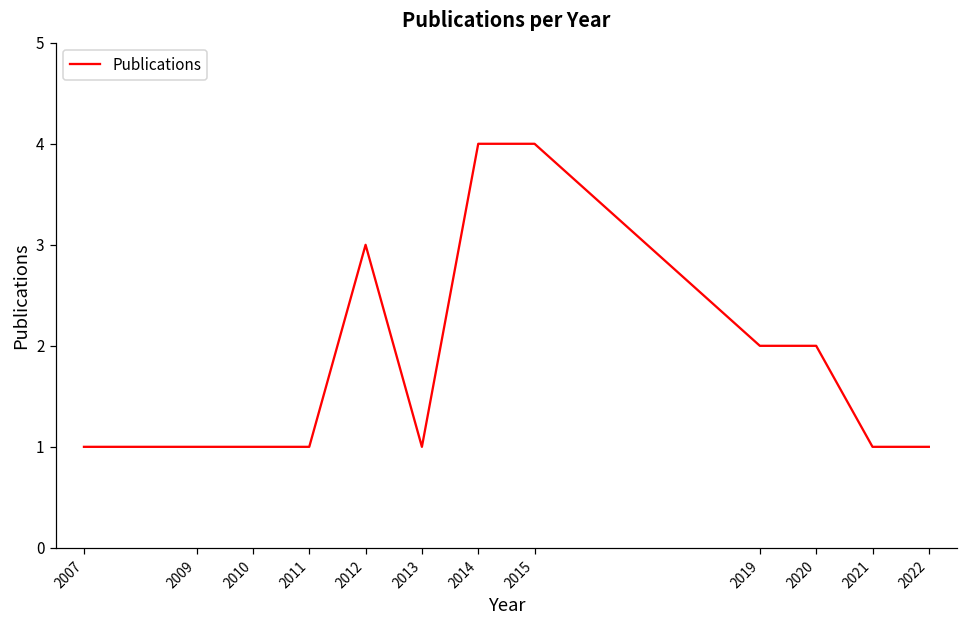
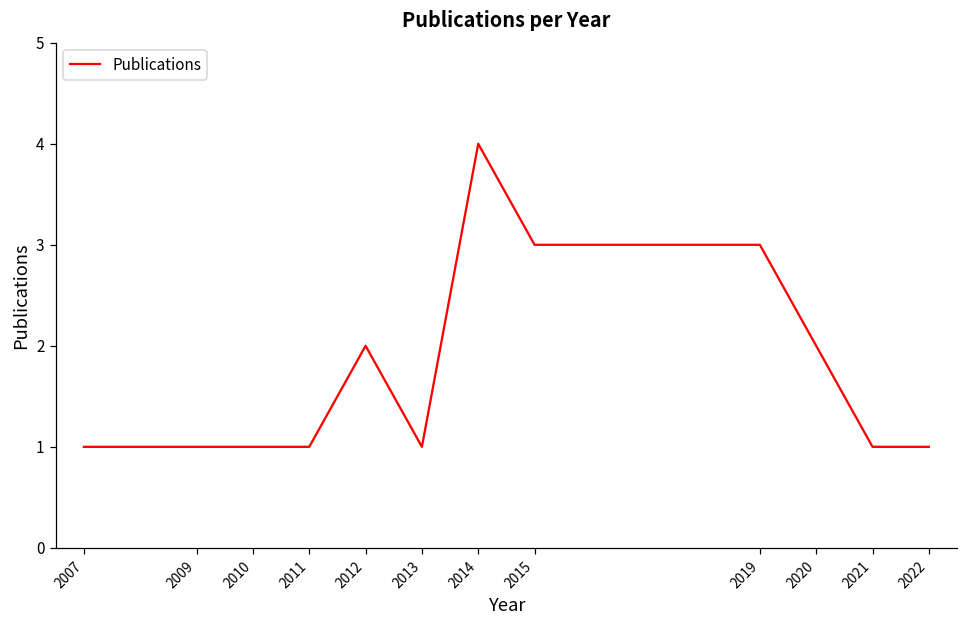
  {
    "2007": 1,
    "2009": 1,
    "2010": 1,
    "2011": 1,
-   "2012": 3,
+   "2012": 2,
    "2013": 1,
    "2014": 4,
-   "2015": 4,
-   "2019": 2,
+   "2015": 3,
+   "2019": 3,
    "2020": 2,
    "2021": 1,
    "2022": 1
  }
